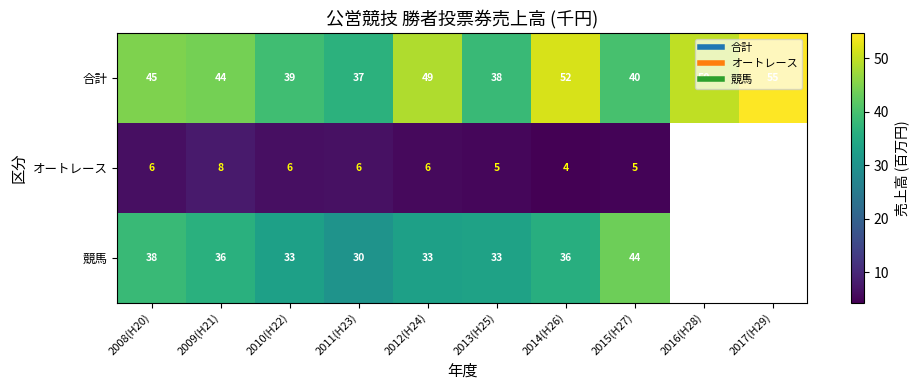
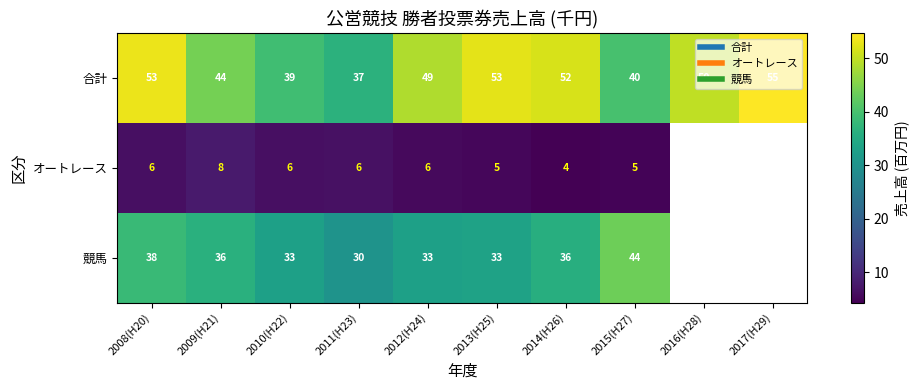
  {
    "合計": {
-     "2008(H20)": 45,
+     "2008(H20)": 53,
      "2009(H21)": 44,
      "2010(H22)": 39,
      "2011(H23)": 37,
      "2012(H24)": 49,
-     "2013(H25)": 38,
+     "2013(H25)": 53,
      "2014(H26)": 52,
      "2015(H27)": 40
    },
    "オートレース": {
      "2008(H20)": 6,
      "2009(H21)": 8,
      "2010(H22)": 6,
      "2011(H23)": 6,
      "2012(H24)": 6,
      "2013(H25)": 5,
      "2014(H26)": 4,
      "2015(H27)": 5
    },
    "競馬": {
      "2008(H20)": 38,
      "2009(H21)": 36,
      "2010(H22)": 33,
      "2011(H23)": 30,
      "2012(H24)": 33,
      "2013(H25)": 33,
      "2014(H26)": 36,
      "2015(H27)": 44
    }
  }
